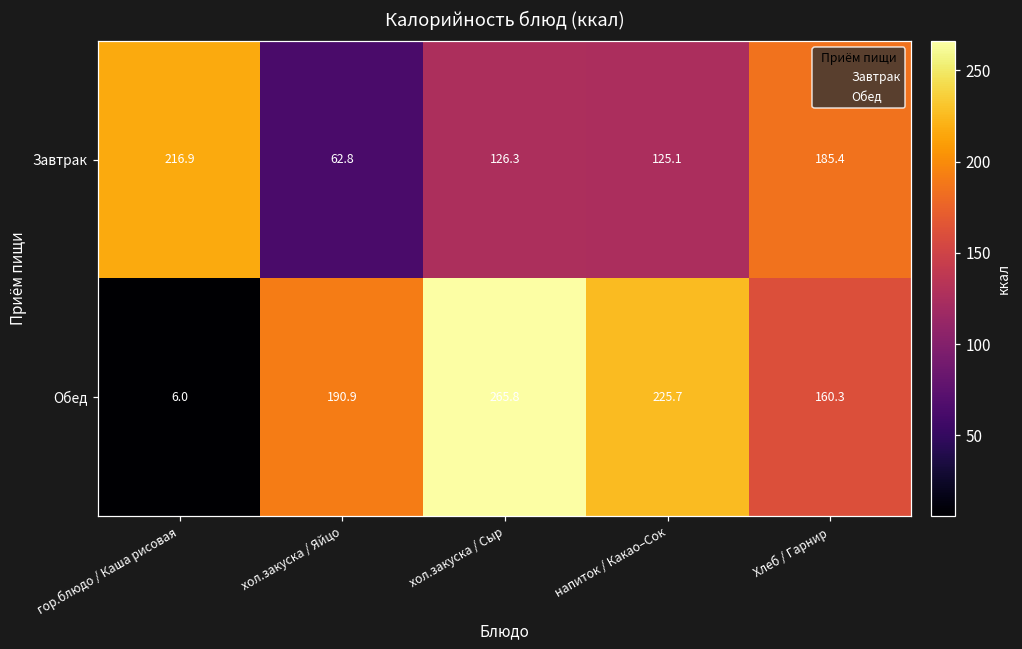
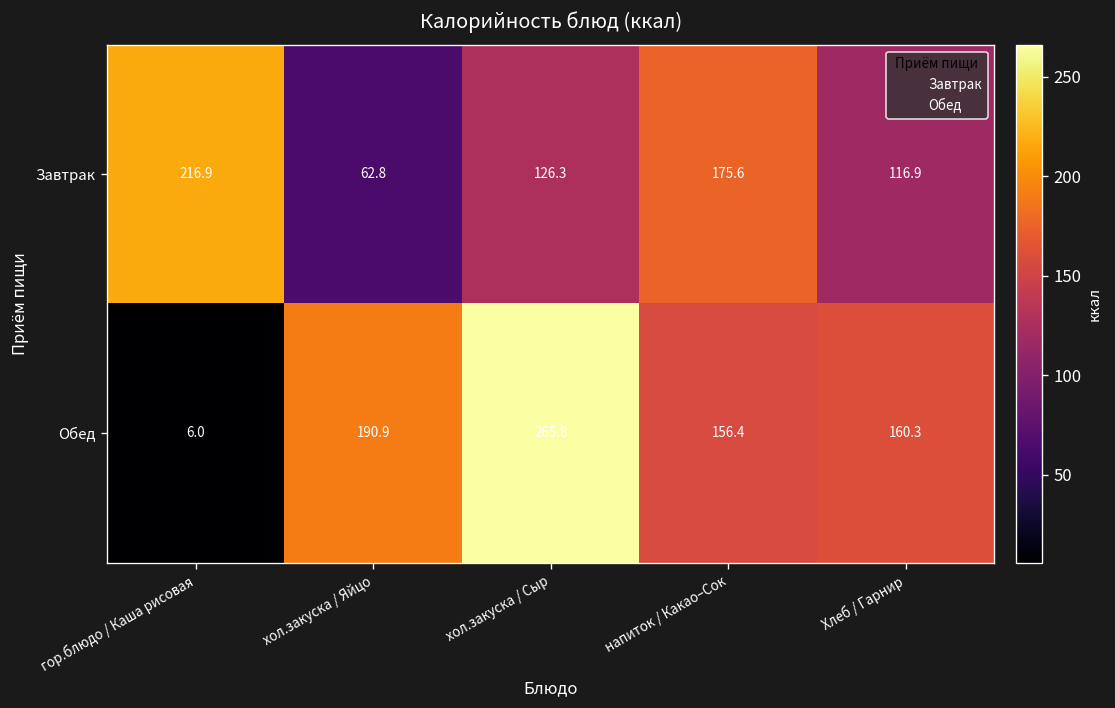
  {
    "Завтрак": {
-     "напиток / Какао–Сок": 125.1,
-     "Хлеб / Гарнир": 185.4
+     "напиток / Какао–Сок": 175.6,
+     "Хлеб / Гарнир": 116.9
    },
    "Обед": {
-     "напиток / Какао–Сок": 225.7
+     "напиток / Какао–Сок": 156.4
    }
  }
